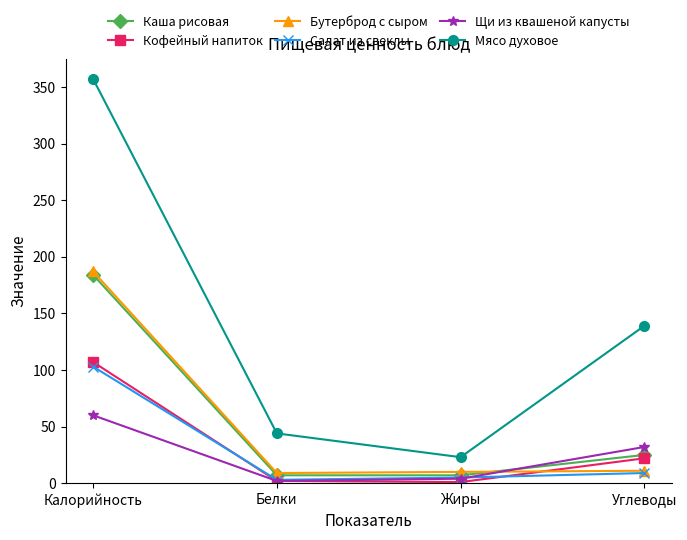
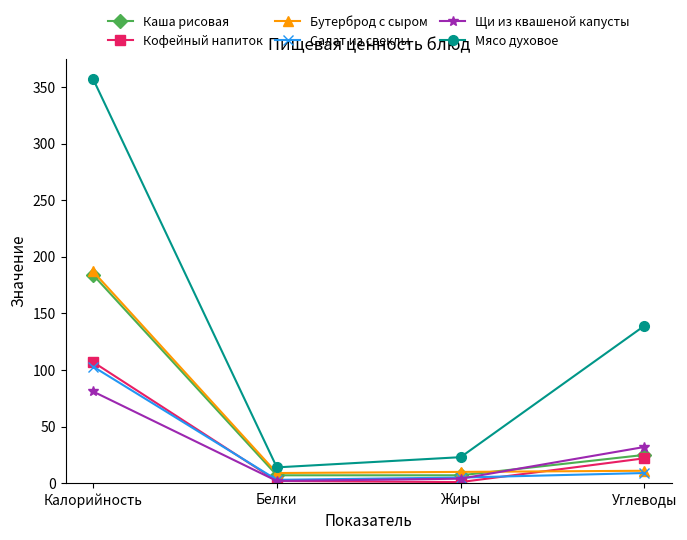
  {
    "Каша рисовая": {
      "Калорийность": 184,
      "Углеводы": 25
    },
    "Кофейный напиток": {
      "Калорийность": 107,
      "Жиры": 1,
      "Углеводы": 22
    },
    "Бутерброд с сыром": {
      "Калорийность": 187,
      "Жиры": 10
    },
    "Салат из свеклы": {
      "Калорийность": 103
    },
    "Щи из квашеной капусты": {
-     "Калорийность": 60,
+     "Калорийность": 81,
      "Углеводы": 32
    },
    "Мясо духовое": {
      "Калорийность": 357,
-     "Белки": 44,
+     "Белки": 14,
      "Жиры": 23,
      "Углеводы": 139
    }
  }
